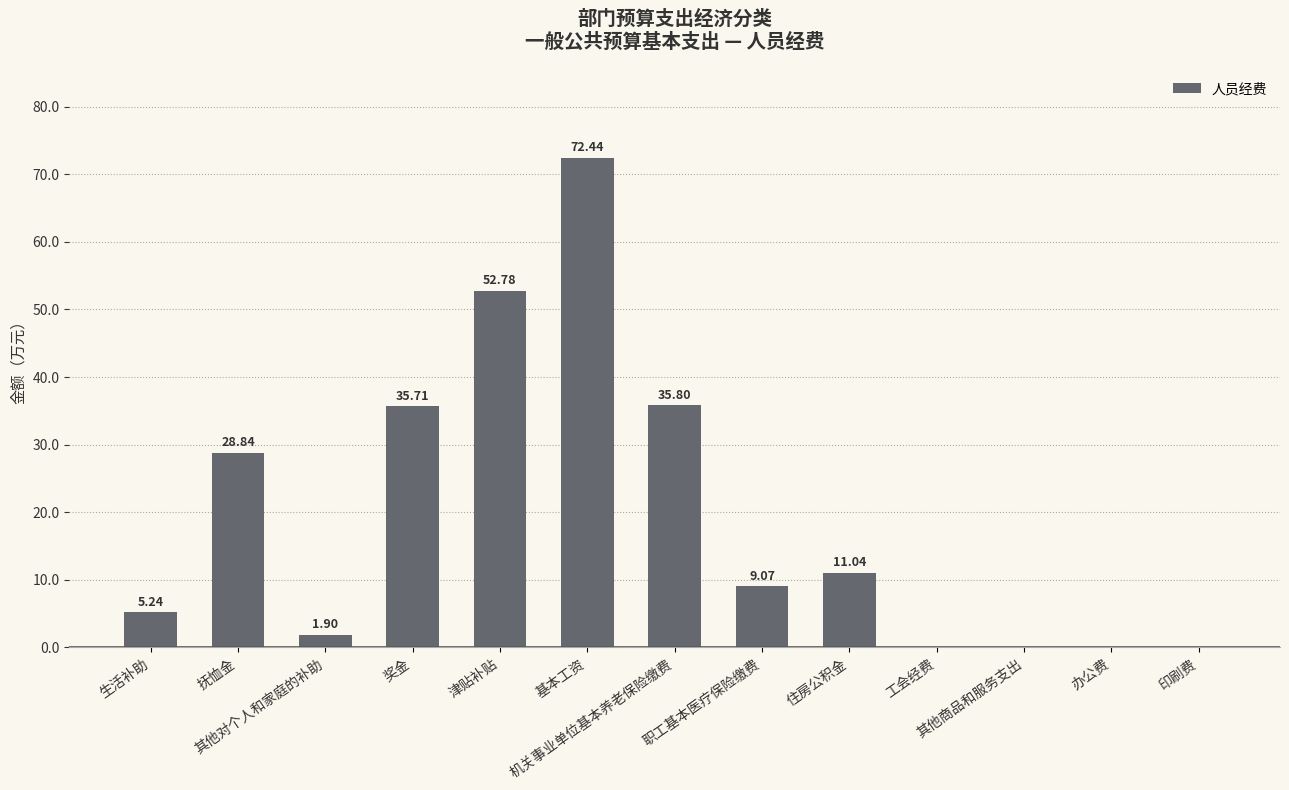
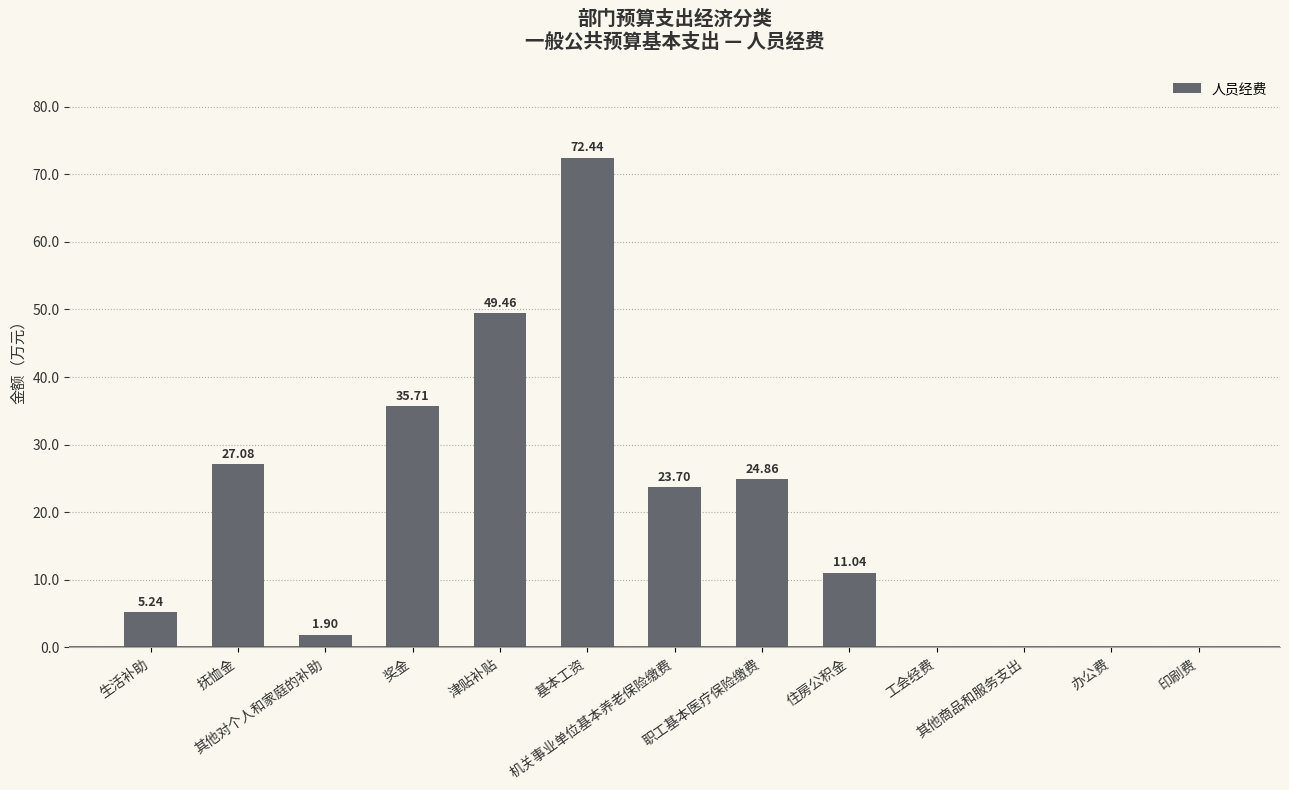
  {
    "生活补助": 5.24,
-   "抚恤金": 28.84,
+   "抚恤金": 27.08,
    "其他对个人和家庭的补助": 1.90,
    "奖金": 35.71,
-   "津贴补贴": 52.78,
+   "津贴补贴": 49.46,
    "基本工资": 72.44,
-   "机关事业单位基本养老保险缴费": 35.80,
-   "职工基本医疗保险缴费": 9.07,
+   "机关事业单位基本养老保险缴费": 23.70,
+   "职工基本医疗保险缴费": 24.86,
    "住房公积金": 11.04
  }
